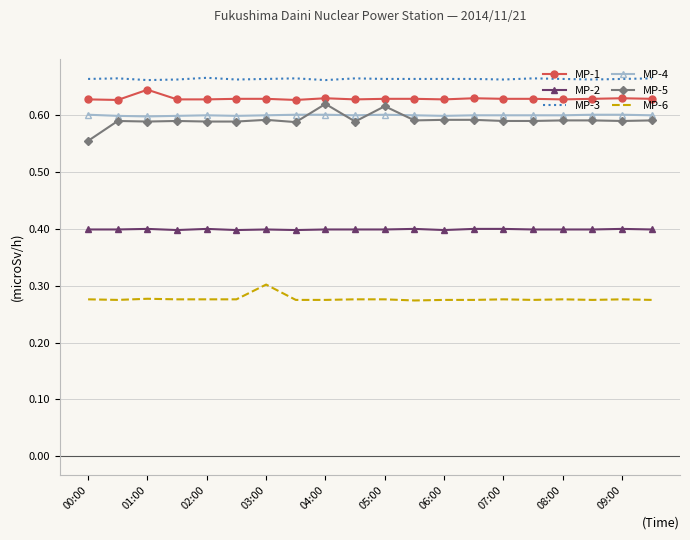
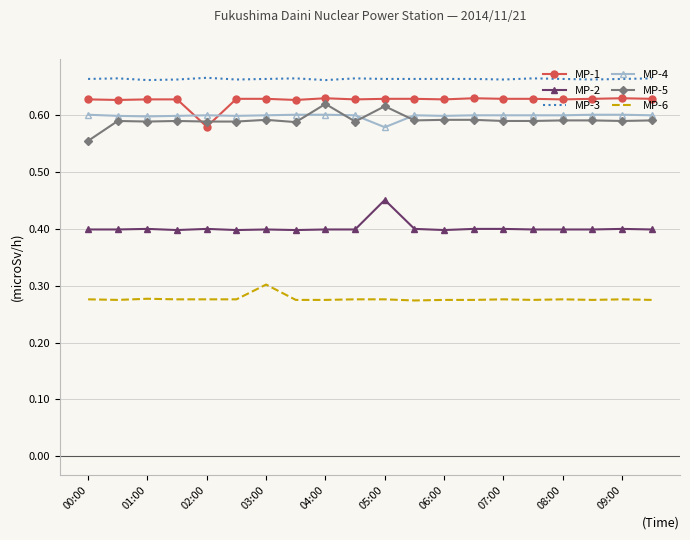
  {
    "MP-1": {
      "00:00": 0.63,
-     "01:00": 0.65,
-     "02:00": 0.63,
+     "01:00": 0.63,
+     "02:00": 0.58,
      "03:00": 0.63,
      "04:00": 0.63,
      "05:00": 0.63,
      "06:00": 0.63,
      "07:00": 0.63,
      "08:00": 0.63,
      "09:00": 0.63
    },
    "MP-2": {
      "00:00": 0.40,
      "01:00": 0.40,
      "02:00": 0.40,
      "03:00": 0.40,
      "04:00": 0.40,
-     "05:00": 0.40,
+     "05:00": 0.45,
      "06:00": 0.40,
      "07:00": 0.40,
      "08:00": 0.40,
      "09:00": 0.40
    },
    "MP-3": {
      "00:00": 0.66,
      "01:00": 0.66,
      "02:00": 0.67,
      "03:00": 0.66,
      "04:00": 0.66,
      "05:00": 0.66,
      "06:00": 0.66,
      "07:00": 0.66,
      "08:00": 0.66,
      "09:00": 0.66
    },
    "MP-4": {
      "00:00": 0.60,
      "01:00": 0.60,
      "02:00": 0.60,
      "03:00": 0.60,
      "04:00": 0.60,
-     "05:00": 0.60,
+     "05:00": 0.58,
      "06:00": 0.60,
      "07:00": 0.60,
      "08:00": 0.60,
      "09:00": 0.60
    },
    "MP-5": {
      "00:00": 0.56,
      "01:00": 0.59,
      "02:00": 0.59,
      "03:00": 0.59,
      "04:00": 0.62,
      "05:00": 0.62,
      "06:00": 0.59,
      "07:00": 0.59,
      "08:00": 0.59,
      "09:00": 0.59
    },
    "MP-6": {
      "00:00": 0.28,
      "01:00": 0.28,
      "02:00": 0.28,
      "03:00": 0.30,
      "04:00": 0.28,
      "05:00": 0.28,
      "06:00": 0.28,
      "07:00": 0.28,
      "08:00": 0.28,
      "09:00": 0.28
    }
  }
